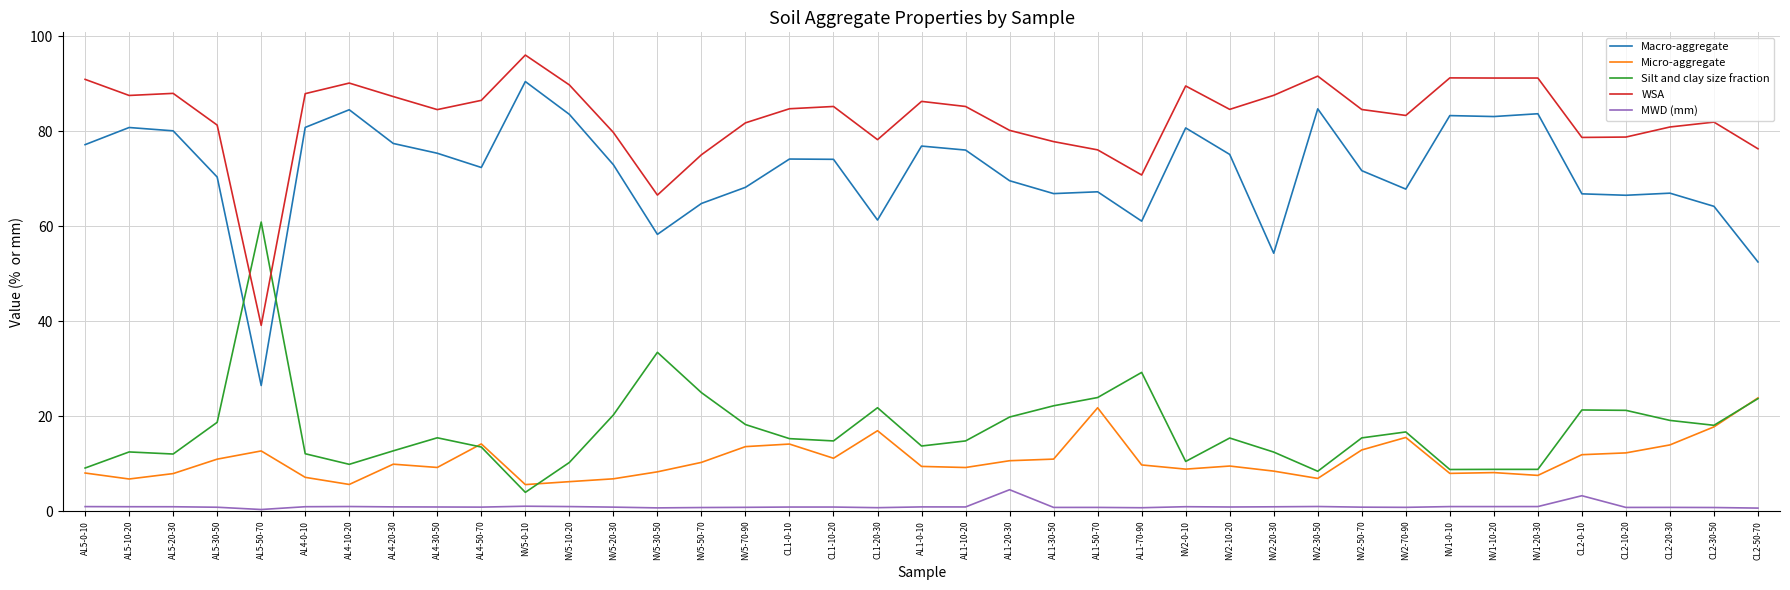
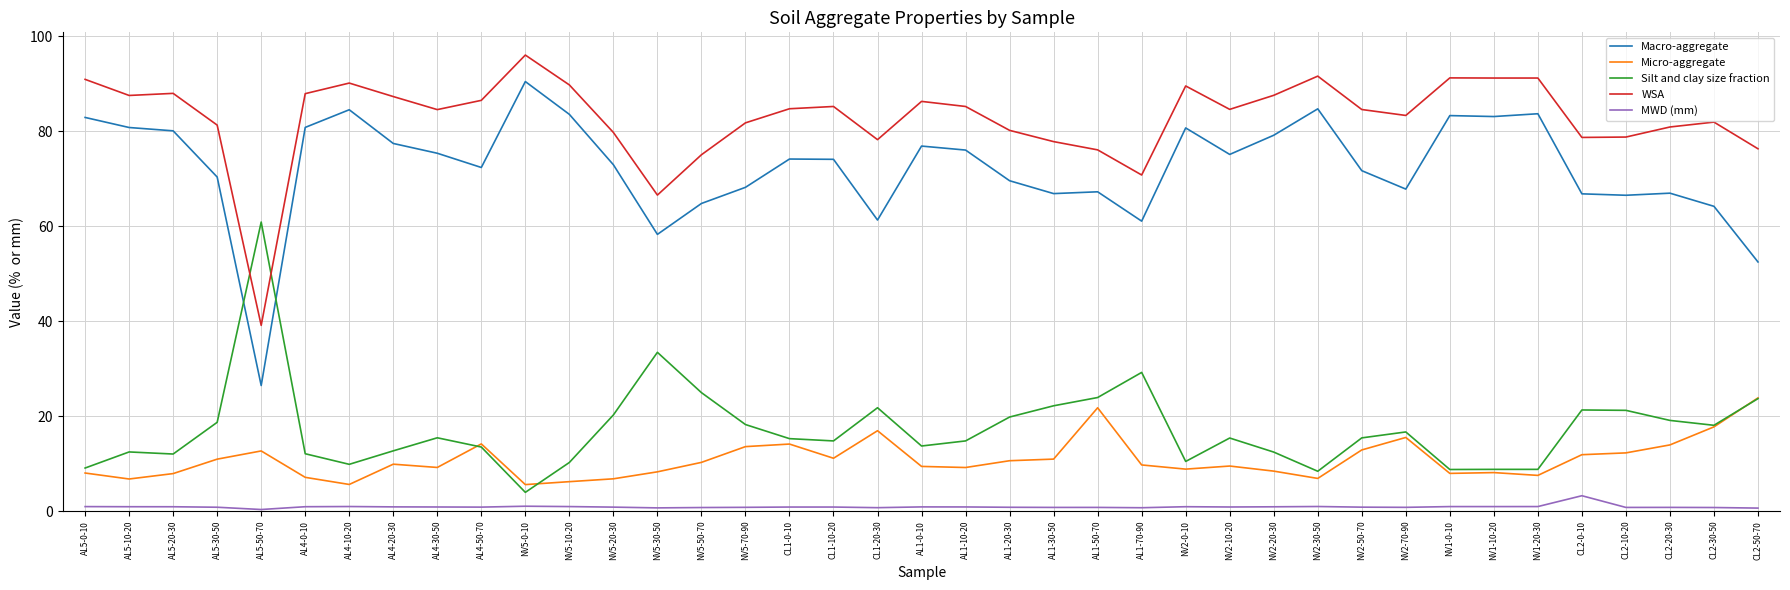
  {
    "Macro-aggregate": {
-     "AL5-0-10": 77,
+     "AL5-0-10": 83,
      "AL5-10-20": 81,
      "AL5-20-30": 80,
      "AL5-30-50": 70,
      "AL5-50-70": 26,
      "AL4-0-10": 81,
      "AL4-10-20": 85,
      "AL4-20-30": 77,
      "AL4-30-50": 75,
      "AL4-50-70": 72,
      "NV5-0-10": 90,
      "NV5-10-20": 84,
      "NV5-20-30": 73,
      "NV5-30-50": 58,
      "NV5-50-70": 65,
      "NV5-70-90": 68,
      "CL1-0-10": 74,
      "CL1-10-20": 74,
      "CL1-20-30": 61,
      "AL1-0-10": 77,
      "AL1-10-20": 76,
      "AL1-20-30": 70,
      "AL1-30-50": 67,
      "AL1-50-70": 67,
      "AL1-70-90": 61,
      "NV2-0-10": 81,
      "NV2-10-20": 75,
-     "NV2-20-30": 54,
+     "NV2-20-30": 79,
      "NV2-30-50": 85,
      "NV2-50-70": 72,
      "NV2-70-90": 68,
      "NV1-0-10": 83,
      "NV1-10-20": 83,
      "NV1-20-30": 84,
      "CL2-0-10": 67,
      "CL2-10-20": 67,
      "CL2-20-30": 67,
      "CL2-30-50": 64,
      "CL2-50-70": 52
    },
    "Micro-aggregate": {
      "AL5-0-10": 8,
      "AL5-10-20": 7,
      "AL5-20-30": 8,
      "AL5-30-50": 11,
      "AL5-50-70": 13,
      "AL4-0-10": 7,
      "AL4-10-20": 6,
      "AL4-20-30": 10,
      "AL4-30-50": 9,
      "AL4-50-70": 14,
      "NV5-0-10": 6,
      "NV5-10-20": 6,
      "NV5-20-30": 7,
      "NV5-30-50": 8,
      "NV5-50-70": 10,
      "NV5-70-90": 14,
      "CL1-0-10": 14,
      "CL1-10-20": 11,
      "CL1-20-30": 17,
      "AL1-0-10": 9,
      "AL1-10-20": 9,
      "AL1-20-30": 11,
      "AL1-30-50": 11,
      "AL1-50-70": 22,
      "AL1-70-90": 10,
      "NV2-0-10": 9,
      "NV2-10-20": 9,
      "NV2-20-30": 8,
      "NV2-30-50": 7,
      "NV2-50-70": 13,
      "NV2-70-90": 16,
      "NV1-0-10": 8,
      "NV1-10-20": 8,
      "NV1-20-30": 8,
      "CL2-0-10": 12,
      "CL2-10-20": 12,
      "CL2-20-30": 14
    },
    "Silt and clay size fraction": {
      "AL5-0-10": 9,
      "AL5-10-20": 12,
      "AL5-20-30": 12,
      "AL5-30-50": 19,
      "AL5-50-70": 61,
      "AL4-0-10": 12,
      "AL4-10-20": 10,
      "AL4-20-30": 13,
      "AL4-30-50": 15,
      "AL4-50-70": 13,
      "NV5-0-10": 4,
      "NV5-10-20": 10,
      "NV5-20-30": 20,
      "NV5-30-50": 33,
      "NV5-50-70": 25,
      "NV5-70-90": 18,
      "CL1-0-10": 15,
      "CL1-10-20": 15,
      "CL1-20-30": 22,
      "AL1-0-10": 14,
      "AL1-10-20": 15,
      "AL1-20-30": 20,
      "AL1-30-50": 22,
      "AL1-50-70": 24,
      "AL1-70-90": 29,
      "NV2-0-10": 10,
      "NV2-10-20": 15,
      "NV2-20-30": 12,
      "NV2-30-50": 8,
      "NV2-50-70": 15,
      "NV2-70-90": 17,
      "NV1-0-10": 9,
      "NV1-10-20": 9,
      "NV1-20-30": 9,
      "CL2-0-10": 21,
      "CL2-10-20": 21,
      "CL2-20-30": 19
    },
    "WSA": {
      "AL5-0-10": 91,
      "AL5-10-20": 88,
      "AL5-20-30": 88,
      "AL5-30-50": 81,
      "AL5-50-70": 39,
      "AL4-0-10": 88,
      "AL4-10-20": 90,
      "AL4-20-30": 87,
      "AL4-30-50": 85,
      "AL4-50-70": 87,
      "NV5-0-10": 96,
      "NV5-10-20": 90,
      "NV5-20-30": 80,
      "NV5-30-50": 67,
      "NV5-50-70": 75,
      "NV5-70-90": 82,
      "CL1-0-10": 85,
      "CL1-10-20": 85,
      "CL1-20-30": 78,
      "AL1-0-10": 86,
      "AL1-10-20": 85,
      "AL1-20-30": 80,
      "AL1-30-50": 78,
      "AL1-50-70": 76,
      "AL1-70-90": 71,
      "NV2-0-10": 90,
      "NV2-10-20": 85,
      "NV2-20-30": 88,
      "NV2-30-50": 92,
      "NV2-50-70": 85,
      "NV2-70-90": 83,
      "NV1-0-10": 91,
      "NV1-10-20": 91,
      "NV1-20-30": 91,
      "CL2-0-10": 79,
      "CL2-10-20": 79,
      "CL2-20-30": 81,
      "CL2-30-50": 82,
      "CL2-50-70": 76
    },
    "MWD (mm)": {
      "AL5-0-10": 1,
      "AL5-10-20": 1,
      "AL5-20-30": 1,
      "AL5-30-50": 1,
      "AL5-50-70": 0,
      "AL4-0-10": 1,
      "AL4-10-20": 1,
      "AL4-20-30": 1,
      "AL4-30-50": 1,
      "AL4-50-70": 1,
      "NV5-0-10": 1,
      "NV5-10-20": 1,
      "NV5-20-30": 1,
      "NV5-30-50": 1,
      "NV5-50-70": 1,
      "NV5-70-90": 1,
      "CL1-0-10": 1,
      "CL1-10-20": 1,
      "CL1-20-30": 1,
      "AL1-0-10": 1,
      "AL1-10-20": 1,
-     "AL1-20-30": 5,
+     "AL1-20-30": 1,
      "AL1-30-50": 1,
      "AL1-50-70": 1,
      "AL1-70-90": 1,
      "NV2-0-10": 1,
      "NV2-10-20": 1,
      "NV2-20-30": 1,
      "NV2-30-50": 1,
      "NV2-50-70": 1,
      "NV2-70-90": 1,
      "NV1-0-10": 1,
      "NV1-10-20": 1,
      "NV1-20-30": 1,
      "CL2-0-10": 3,
      "CL2-10-20": 1,
      "CL2-20-30": 1,
      "CL2-30-50": 1,
      "CL2-50-70": 1
    }
  }
